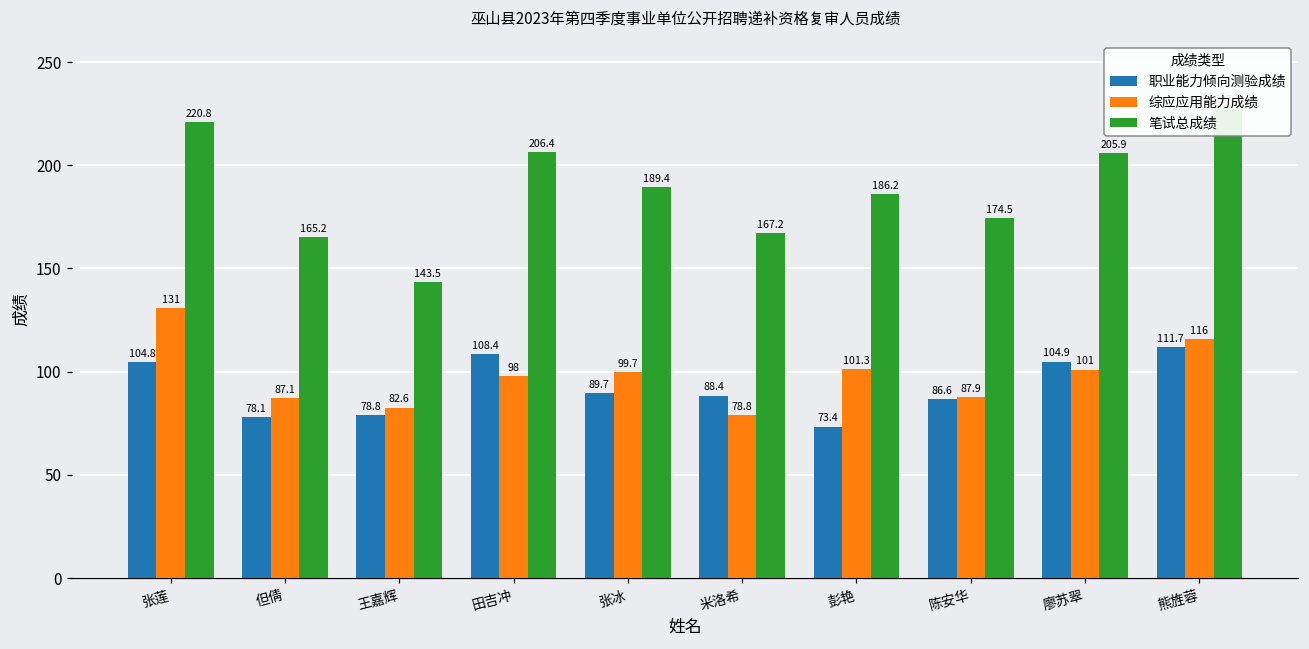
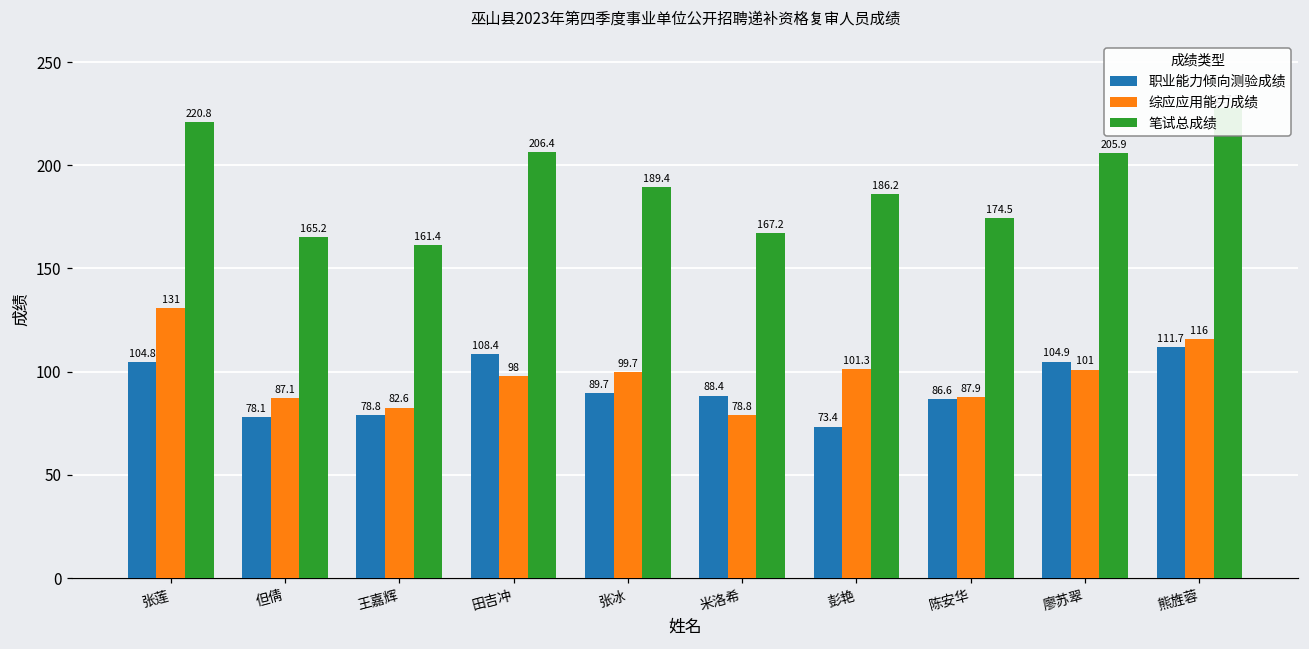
  {
    "职业能力倾向测验成绩": {
      "张莲": 104.8,
      "但倩": 78.1,
      "王嘉辉": 78.8,
      "田吉冲": 108.4,
      "张冰": 89.7,
      "米洛希": 88.4,
      "彭艳": 73.4,
      "陈安华": 86.6,
      "廖苏翠": 104.9,
      "熊旌蓉": 111.7
    },
    "综应应用能力成绩": {
      "张莲": 131,
      "但倩": 87.1,
      "王嘉辉": 82.6,
      "田吉冲": 98,
      "张冰": 99.7,
      "米洛希": 78.8,
      "彭艳": 101.3,
      "陈安华": 87.9,
      "廖苏翠": 101,
      "熊旌蓉": 116
    },
    "笔试总成绩": {
      "张莲": 220.8,
      "但倩": 165.2,
-     "王嘉辉": 143.5,
+     "王嘉辉": 161.4,
      "田吉冲": 206.4,
      "张冰": 189.4,
      "米洛希": 167.2,
      "彭艳": 186.2,
      "陈安华": 174.5,
      "廖苏翠": 205.9
    }
  }
